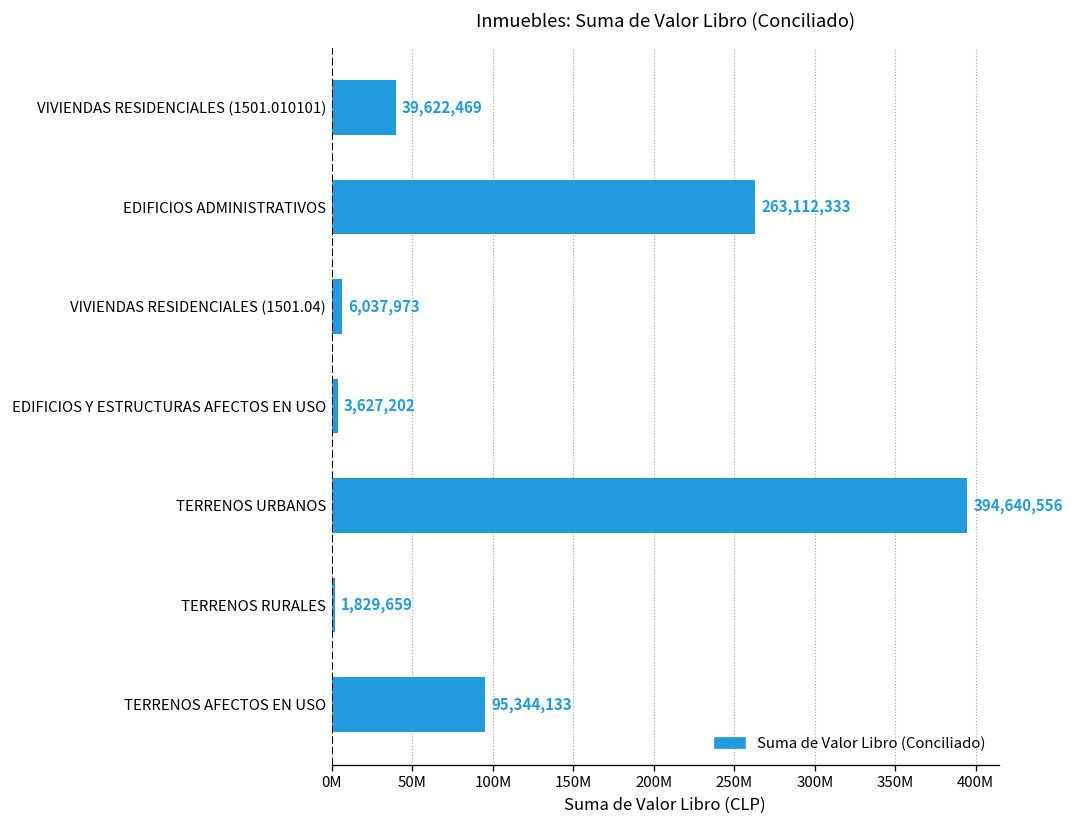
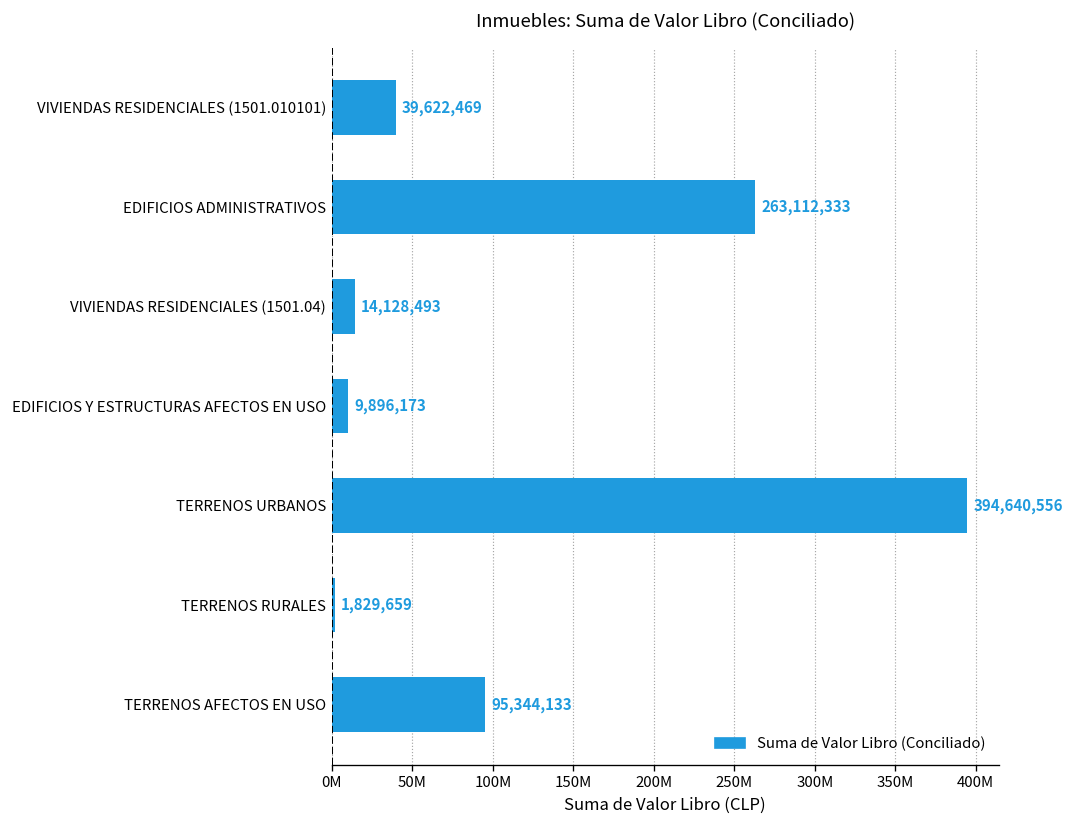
  {
    "VIVIENDAS RESIDENCIALES (1501.010101)": "39,622,469",
    "EDIFICIOS ADMINISTRATIVOS": "263,112,333",
-   "VIVIENDAS RESIDENCIALES (1501.04)": "6,037,973",
-   "EDIFICIOS Y ESTRUCTURAS AFECTOS EN USO": "3,627,202",
+   "VIVIENDAS RESIDENCIALES (1501.04)": "14,128,493",
+   "EDIFICIOS Y ESTRUCTURAS AFECTOS EN USO": "9,896,173",
    "TERRENOS URBANOS": "394,640,556",
    "TERRENOS RURALES": "1,829,659",
    "TERRENOS AFECTOS EN USO": "95,344,133"
  }
